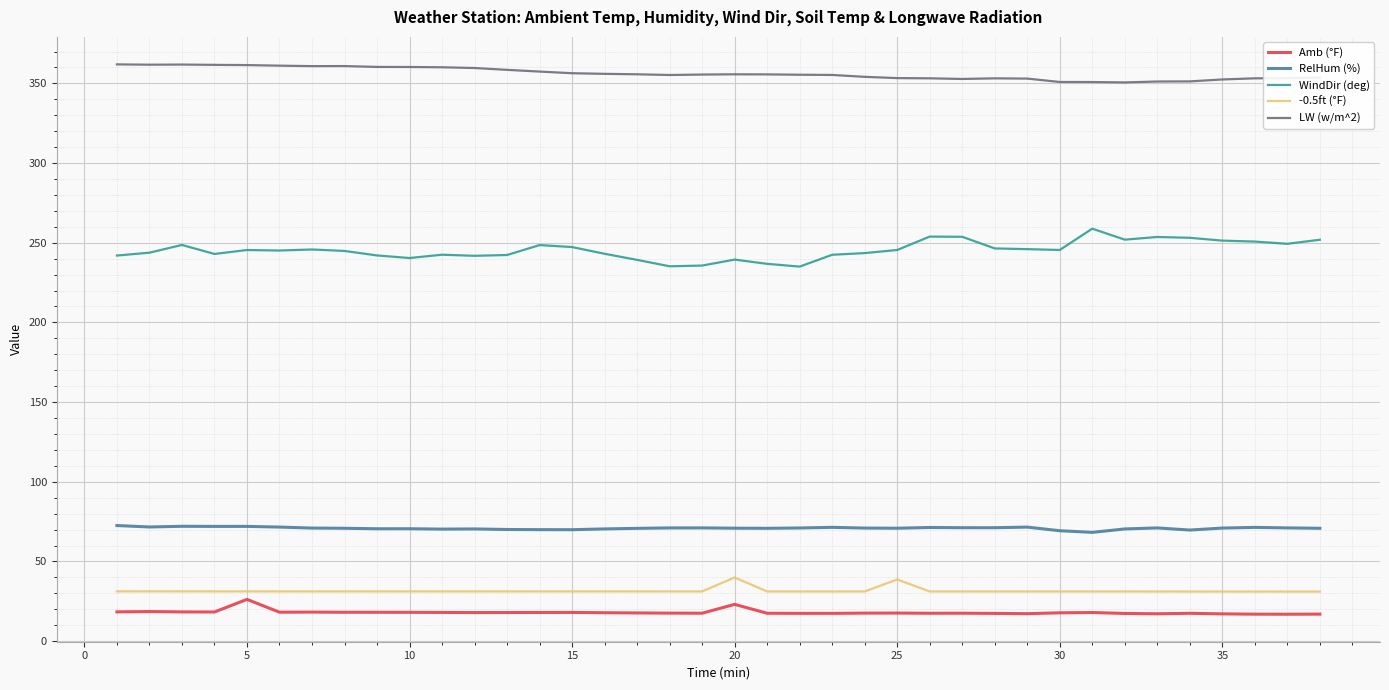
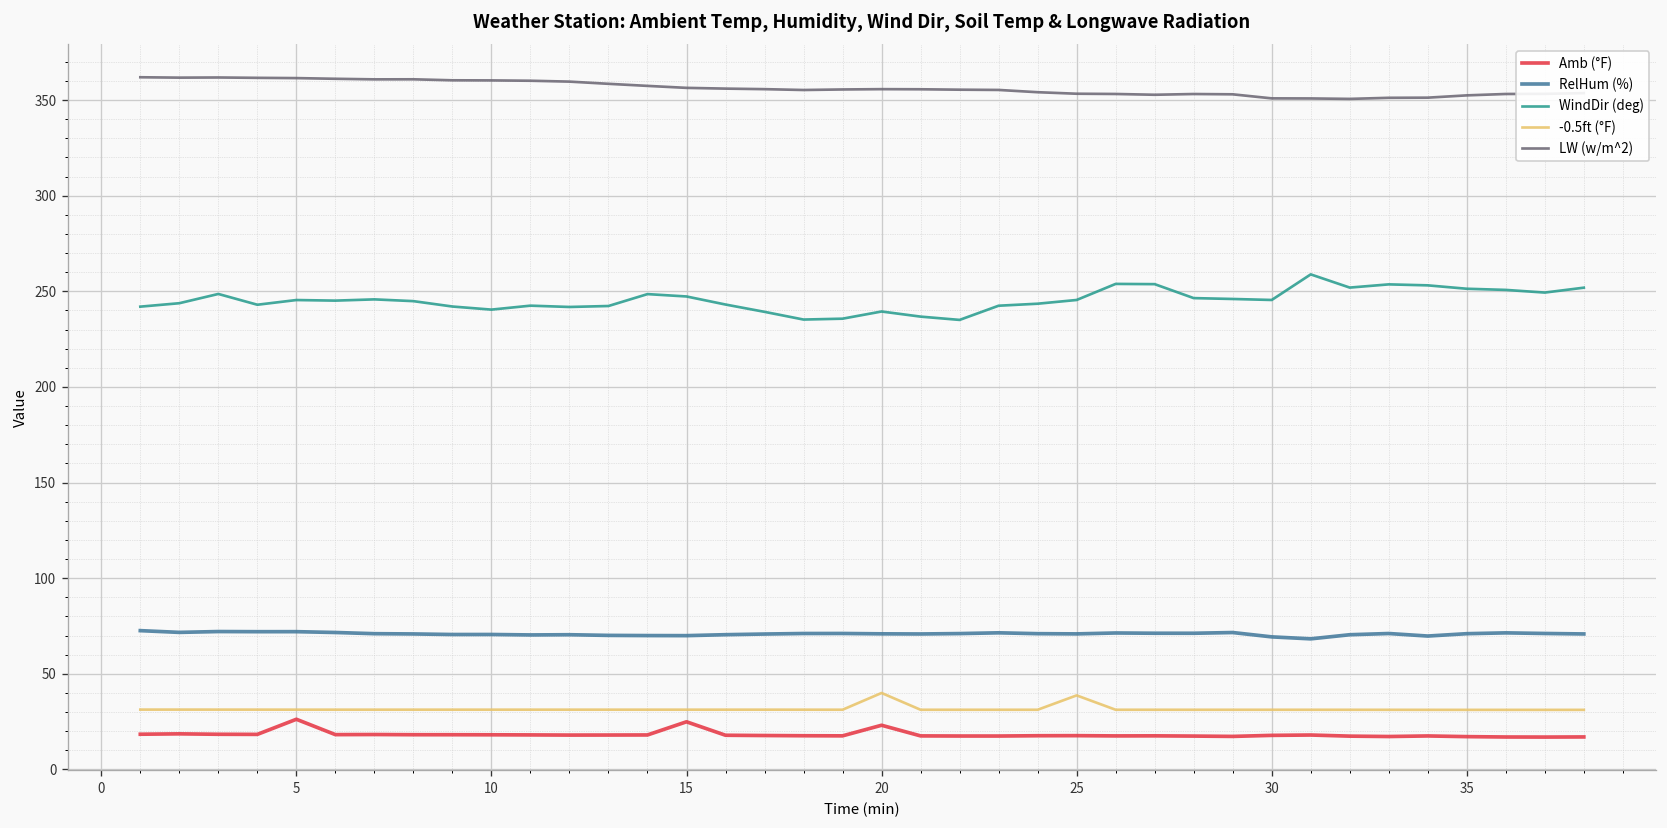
  {
    "Amb (°F)": {
      "5": 26,
      "10": 18,
-     "15": 18,
+     "15": 25,
      "20": 23,
      "25": 18,
      "30": 18,
      "35": 17
    },
    "-0.5ft (°F)": {
      "5": 31,
      "10": 31,
      "15": 31,
      "20": 40,
      "25": 39,
      "30": 31,
      "35": 31
    }
  }
